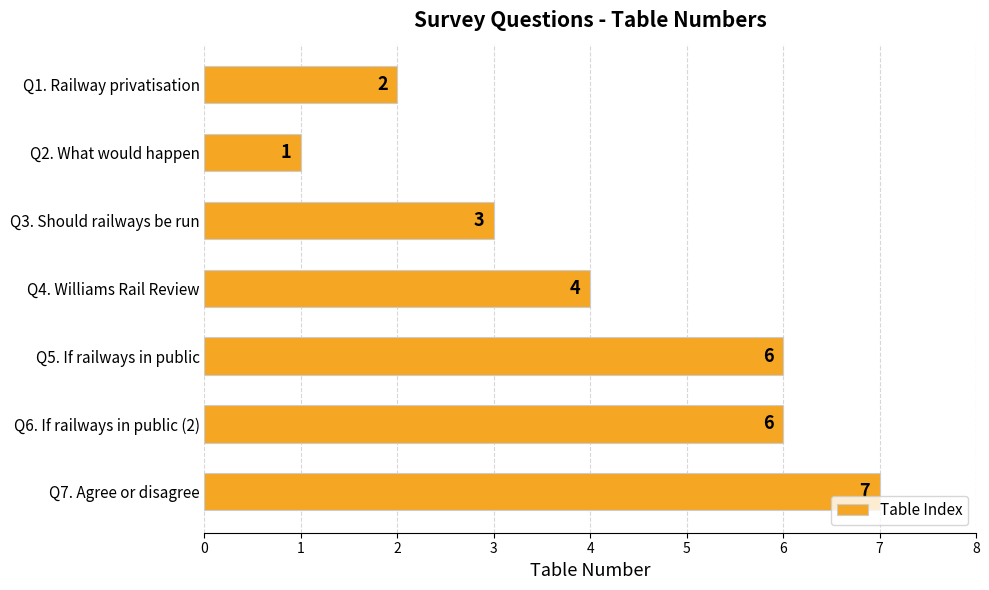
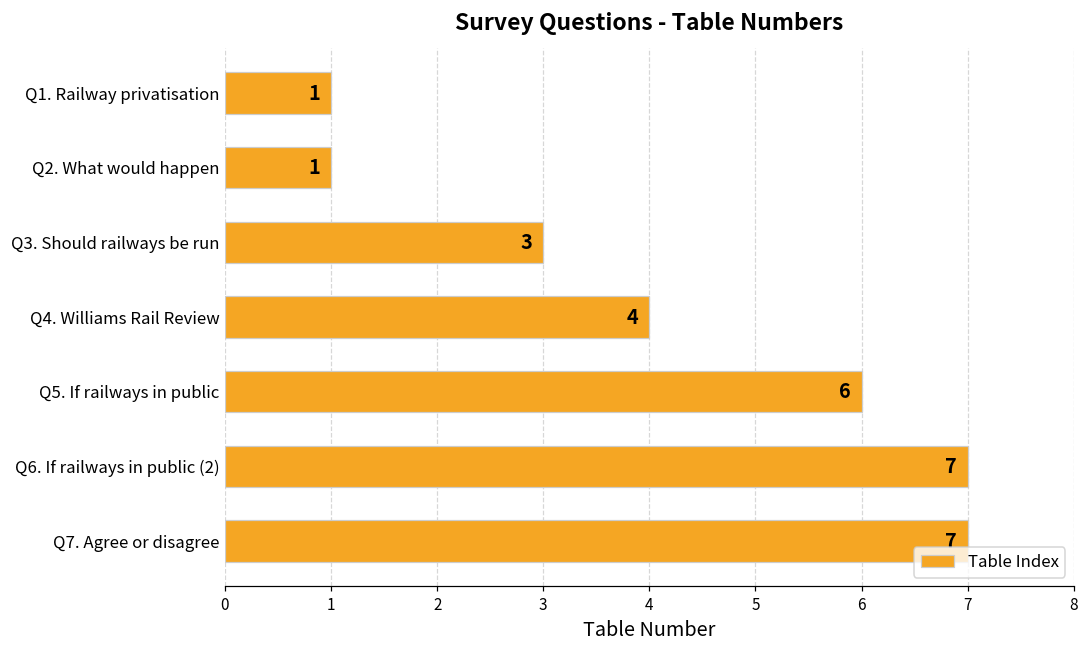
  {
-   "Q1. Railway privatisation": 2,
+   "Q1. Railway privatisation": 1,
    "Q2. What would happen": 1,
    "Q3. Should railways be run": 3,
    "Q4. Williams Rail Review": 4,
    "Q5. If railways in public": 6,
-   "Q6. If railways in public (2)": 6
+   "Q6. If railways in public (2)": 7
  }
